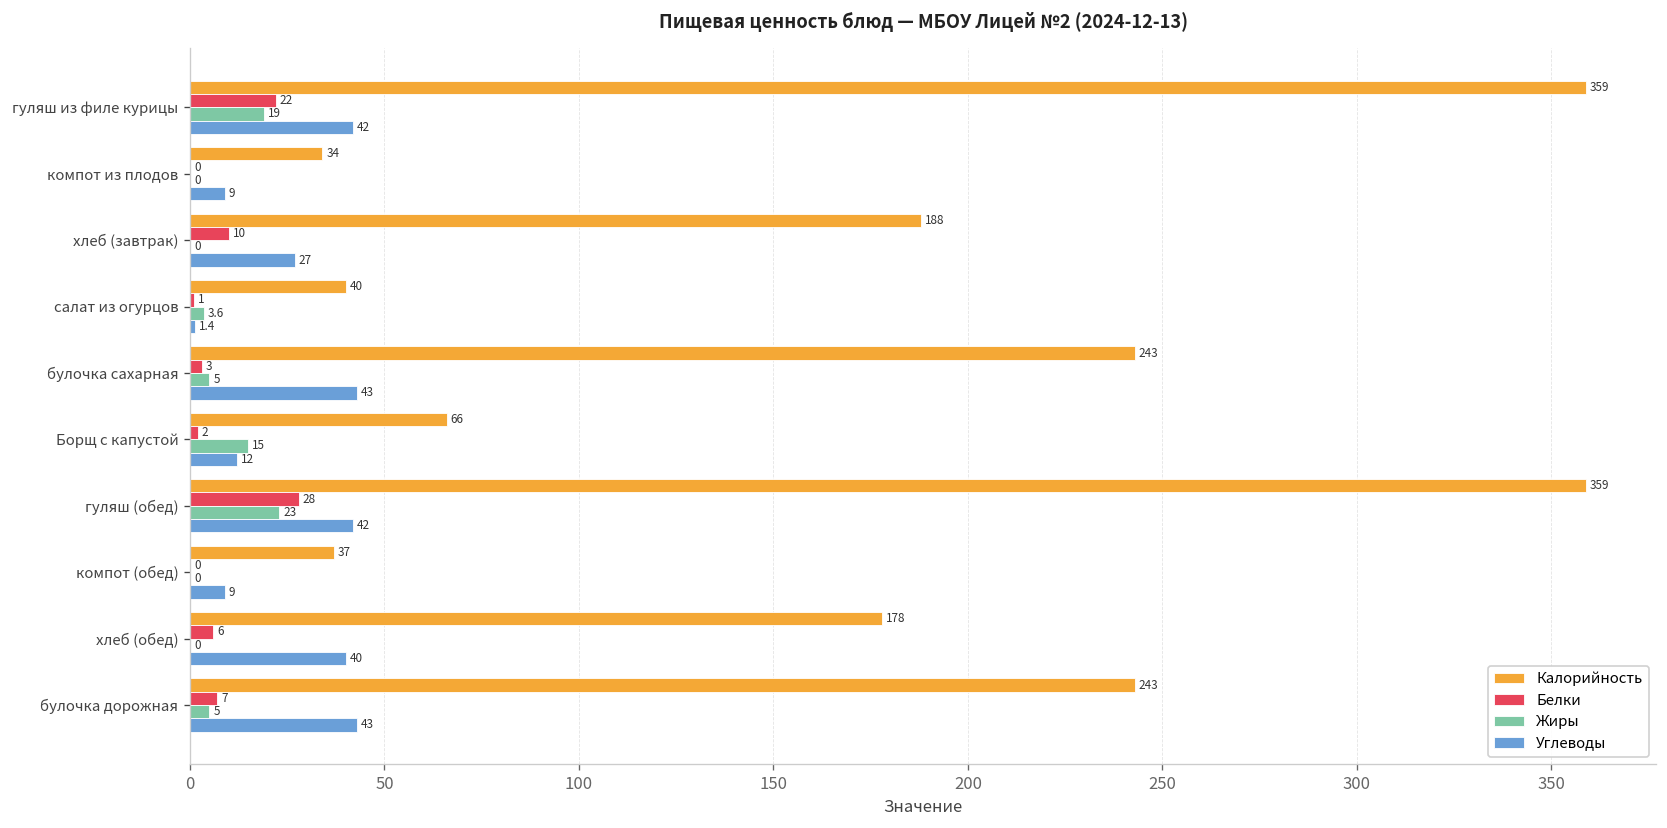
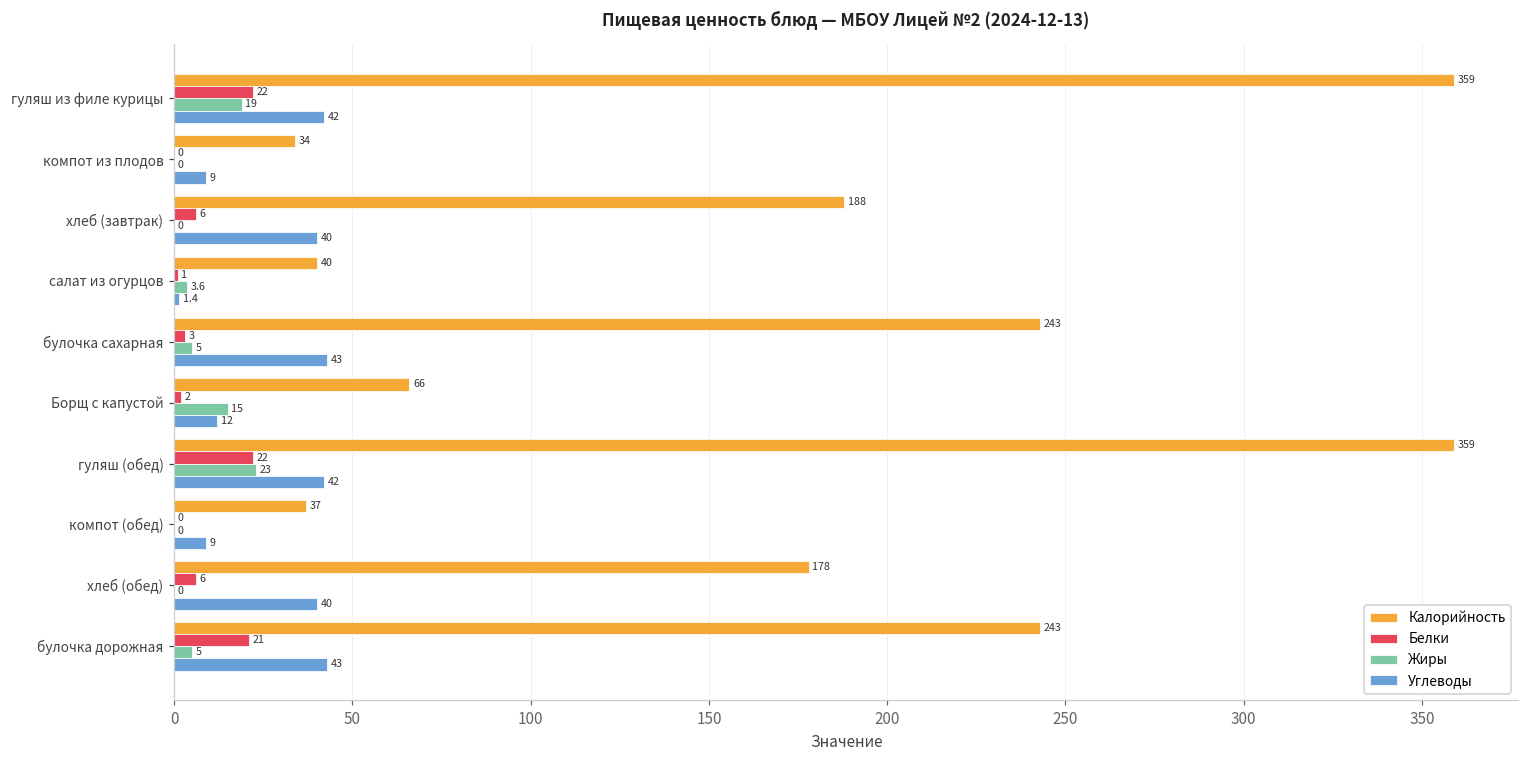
  {
    "Калорийность": {
      "гуляш из филе курицы": 359,
      "компот из плодов": 34,
      "хлеб (завтрак)": 188,
      "салат из огурцов": 40,
      "булочка сахарная": 243,
      "Борщ с капустой": 66,
      "гуляш (обед)": 359,
      "компот (обед)": 37,
      "хлеб (обед)": 178,
      "булочка дорожная": 243
    },
    "Белки": {
      "гуляш из филе курицы": 22,
      "компот из плодов": 0,
-     "хлеб (завтрак)": 10,
+     "хлеб (завтрак)": 6,
      "салат из огурцов": 1,
      "булочка сахарная": 3,
      "Борщ с капустой": 2,
-     "гуляш (обед)": 28,
+     "гуляш (обед)": 22,
      "компот (обед)": 0,
      "хлеб (обед)": 6,
-     "булочка дорожная": 7
+     "булочка дорожная": 21
    },
    "Жиры": {
      "гуляш из филе курицы": 19,
      "компот из плодов": 0,
      "хлеб (завтрак)": 0,
      "салат из огурцов": 3.6,
      "булочка сахарная": 5,
      "Борщ с капустой": 15,
      "гуляш (обед)": 23,
      "компот (обед)": 0,
      "хлеб (обед)": 0,
      "булочка дорожная": 5
    },
    "Углеводы": {
      "гуляш из филе курицы": 42,
      "компот из плодов": 9,
-     "хлеб (завтрак)": 27,
+     "хлеб (завтрак)": 40,
      "салат из огурцов": 1.4,
      "булочка сахарная": 43,
      "Борщ с капустой": 12,
      "гуляш (обед)": 42,
      "компот (обед)": 9,
      "хлеб (обед)": 40,
      "булочка дорожная": 43
    }
  }
